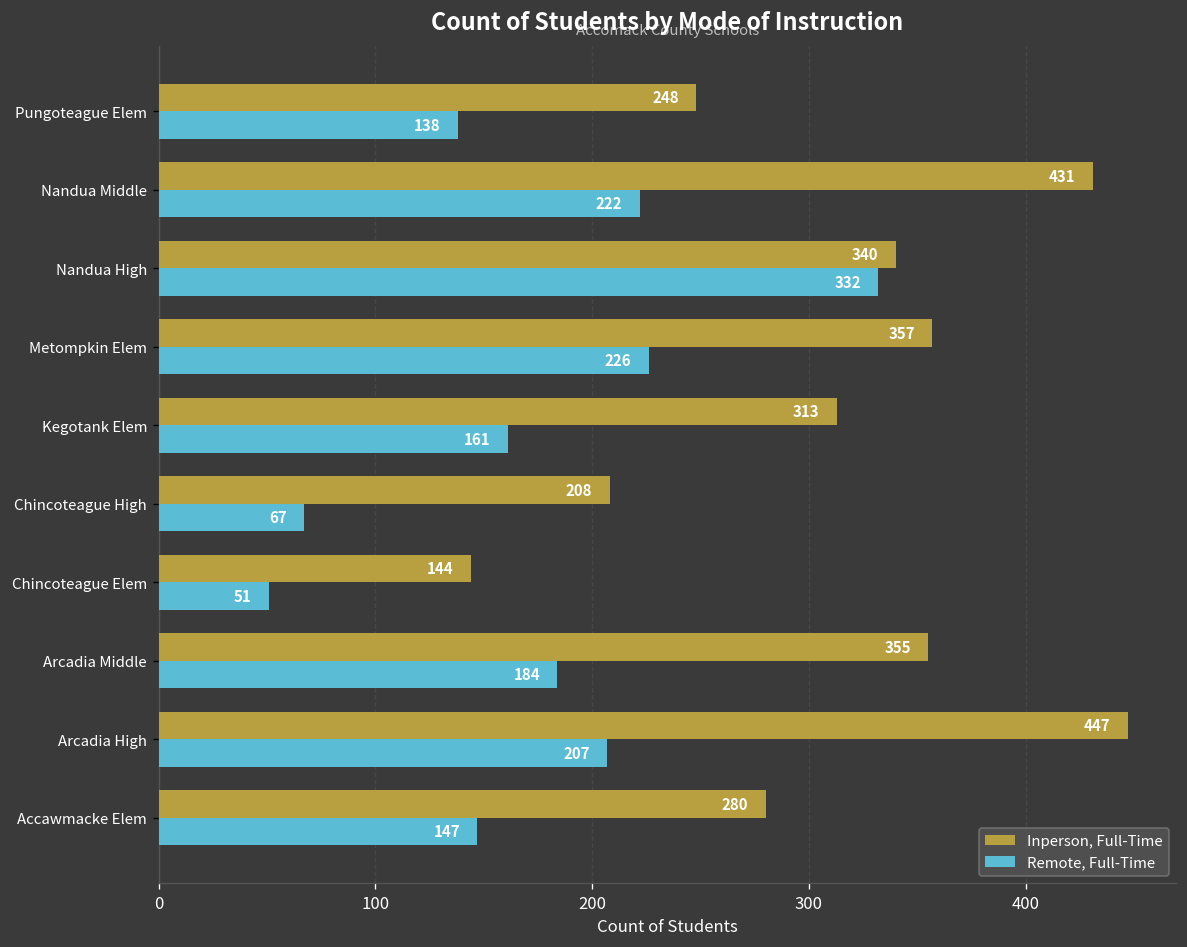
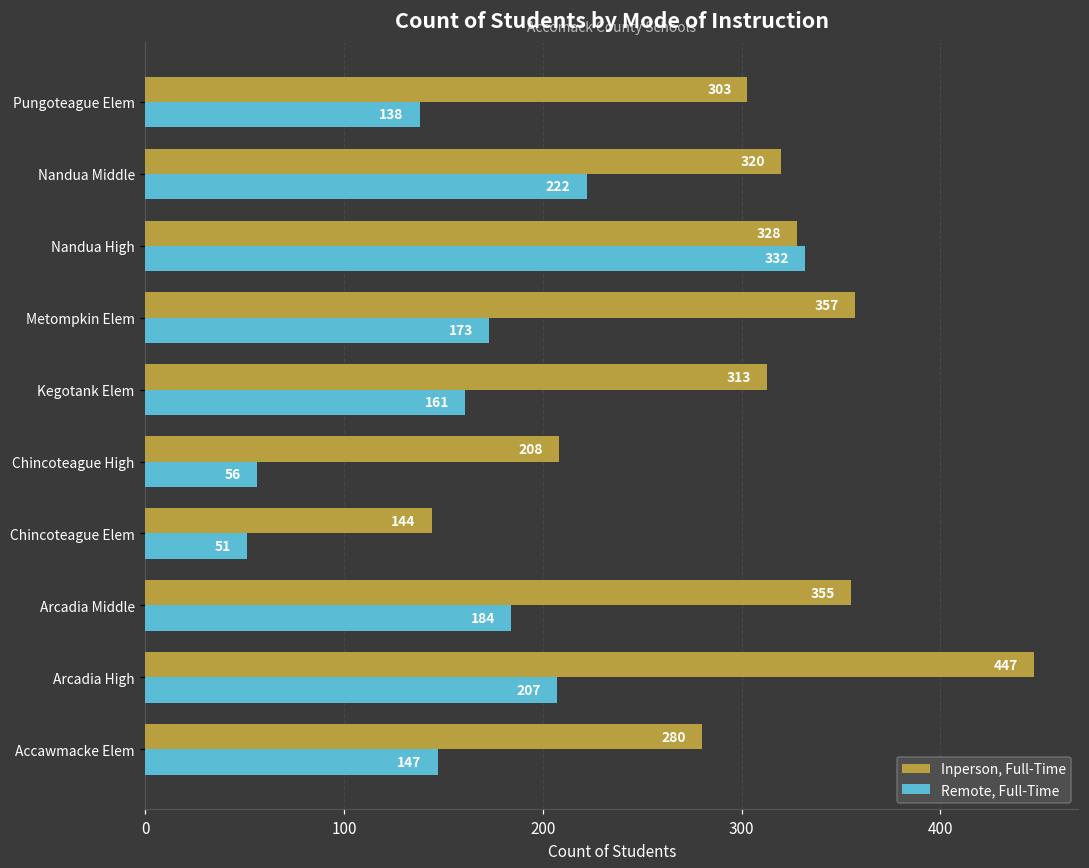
  {
    "Inperson, Full-Time": {
-     "Pungoteague Elem": 248,
-     "Nandua Middle": 431,
-     "Nandua High": 340,
+     "Pungoteague Elem": 303,
+     "Nandua Middle": 320,
+     "Nandua High": 328,
      "Metompkin Elem": 357,
      "Kegotank Elem": 313,
      "Chincoteague High": 208,
      "Chincoteague Elem": 144,
      "Arcadia Middle": 355,
      "Arcadia High": 447,
      "Accawmacke Elem": 280
    },
    "Remote, Full-Time": {
      "Pungoteague Elem": 138,
      "Nandua Middle": 222,
      "Nandua High": 332,
-     "Metompkin Elem": 226,
+     "Metompkin Elem": 173,
      "Kegotank Elem": 161,
-     "Chincoteague High": 67,
+     "Chincoteague High": 56,
      "Chincoteague Elem": 51,
      "Arcadia Middle": 184,
      "Arcadia High": 207,
      "Accawmacke Elem": 147
    }
  }
